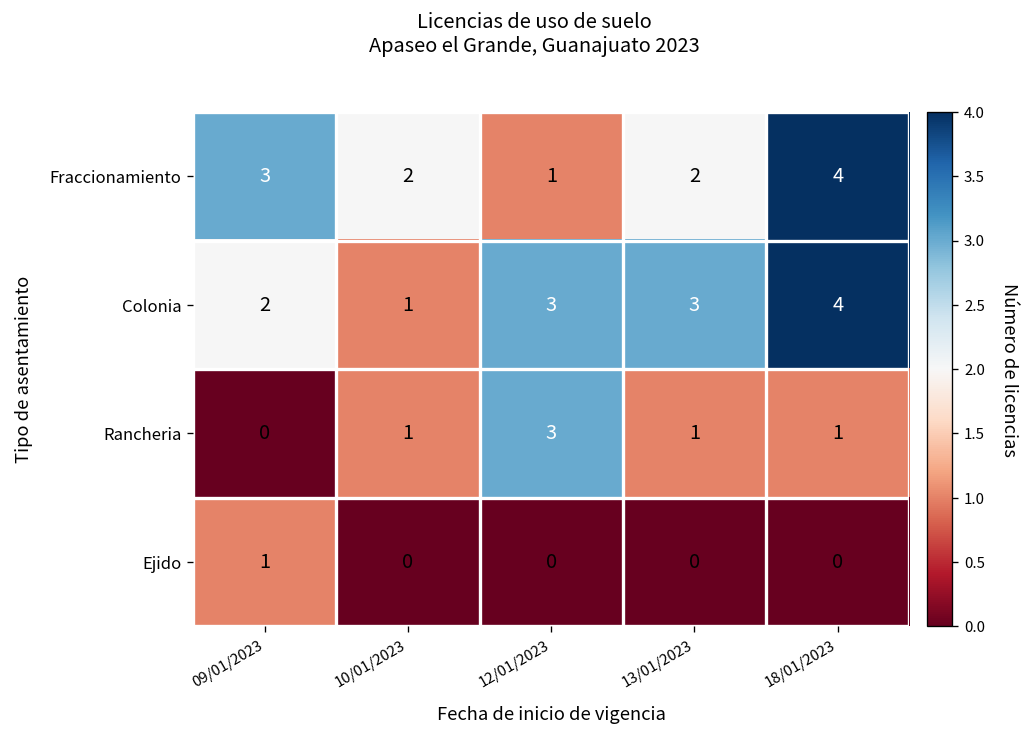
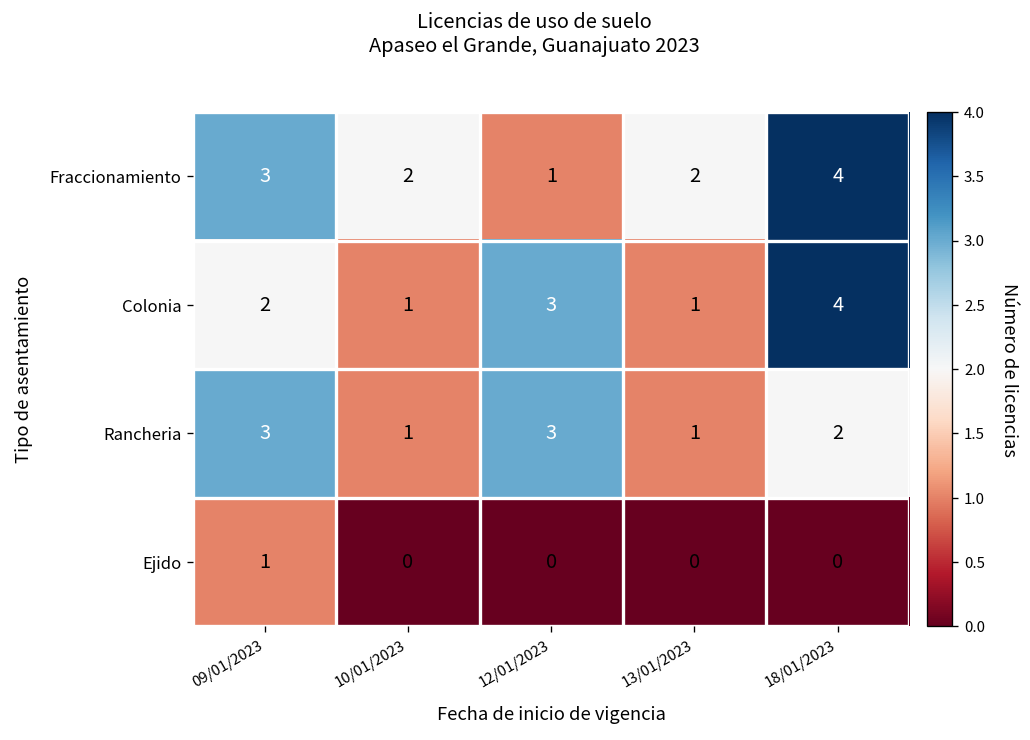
  {
    "Fraccionamiento": {
      "09/01/2023": 3,
      "10/01/2023": 2,
      "12/01/2023": 1,
      "13/01/2023": 2,
      "18/01/2023": 4
    },
    "Colonia": {
      "09/01/2023": 2,
      "10/01/2023": 1,
      "12/01/2023": 3,
-     "13/01/2023": 3,
+     "13/01/2023": 1,
      "18/01/2023": 4
    },
    "Rancheria": {
-     "09/01/2023": 0,
+     "09/01/2023": 3,
      "10/01/2023": 1,
      "12/01/2023": 3,
      "13/01/2023": 1,
-     "18/01/2023": 1
+     "18/01/2023": 2
    },
    "Ejido": {
      "09/01/2023": 1,
      "10/01/2023": 0,
      "12/01/2023": 0,
      "13/01/2023": 0,
      "18/01/2023": 0
    }
  }
